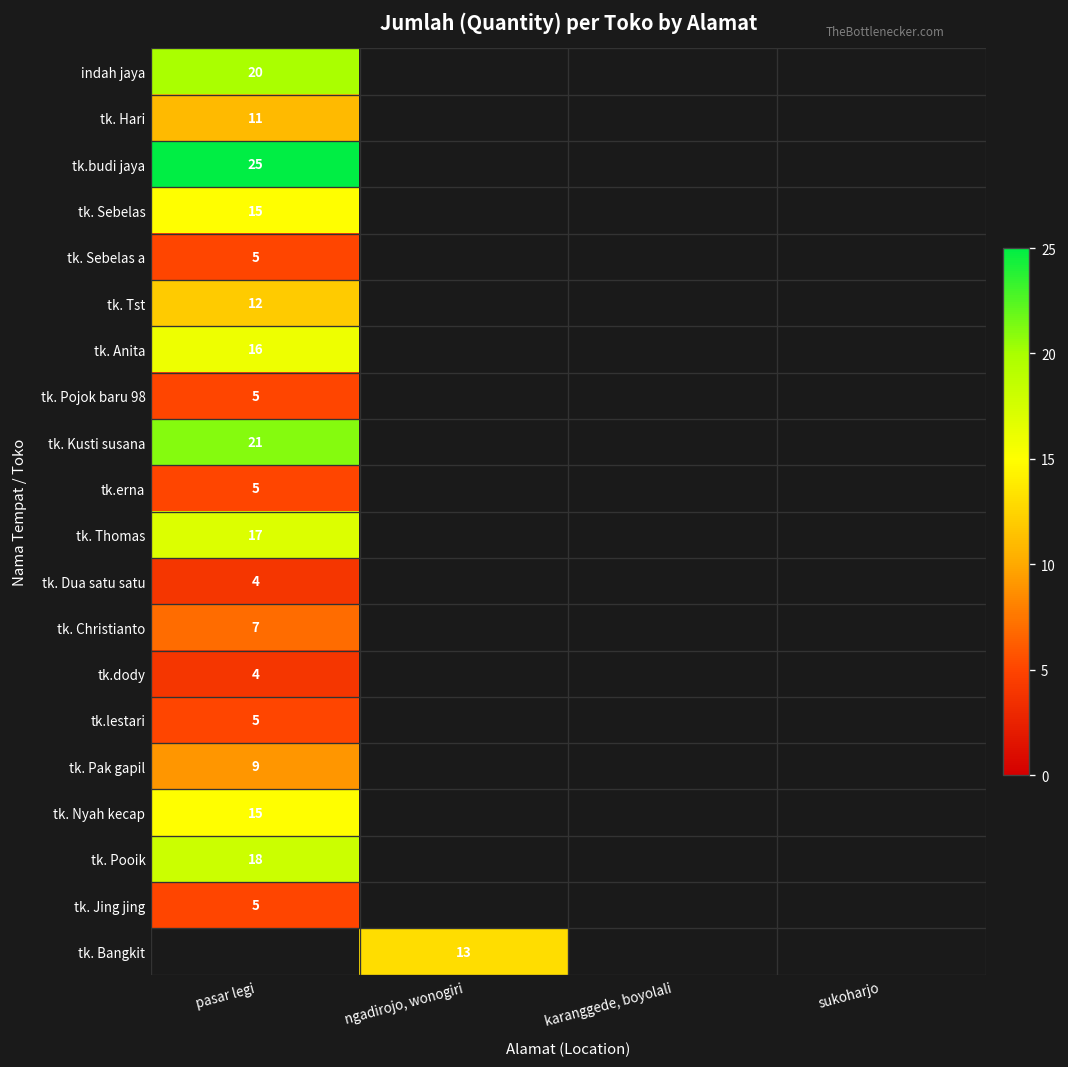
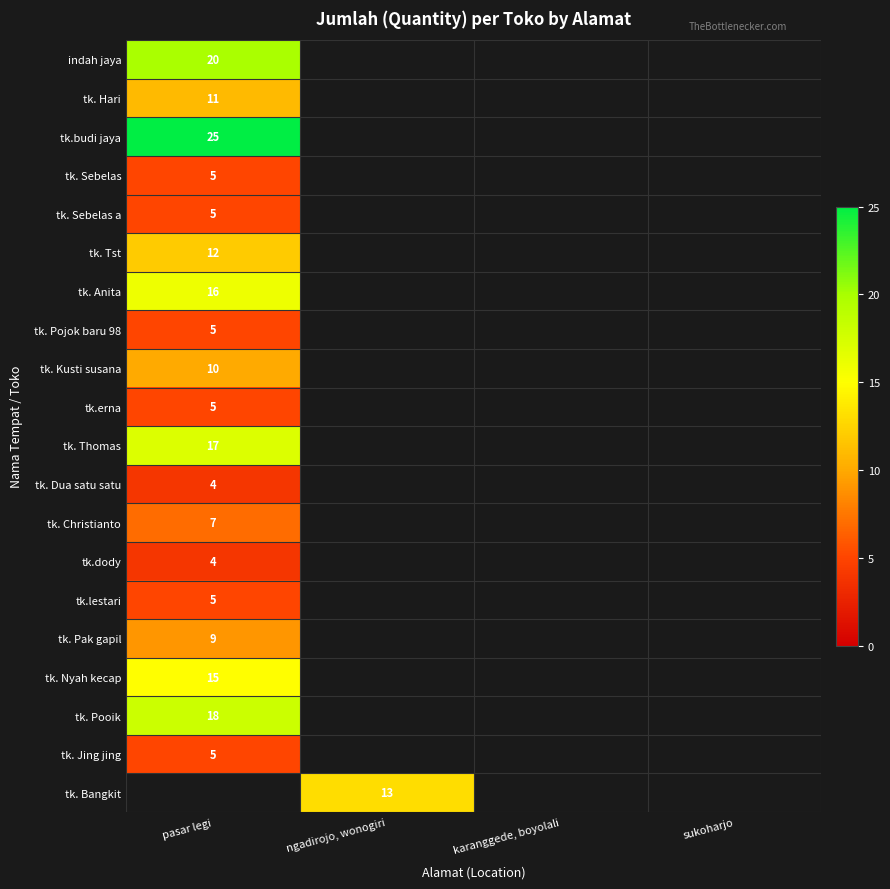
  {
    "indah jaya": {
      "pasar legi": 20
    },
    "tk. Hari": {
      "pasar legi": 11
    },
    "tk.budi jaya": {
      "pasar legi": 25
    },
    "tk. Sebelas": {
-     "pasar legi": 15
+     "pasar legi": 5
    },
    "tk. Sebelas a": {
      "pasar legi": 5
    },
    "tk. Tst": {
      "pasar legi": 12
    },
    "tk. Anita": {
      "pasar legi": 16
    },
    "tk. Pojok baru 98": {
      "pasar legi": 5
    },
    "tk. Kusti susana": {
-     "pasar legi": 21
+     "pasar legi": 10
    },
    "tk.erna": {
      "pasar legi": 5
    },
    "tk. Thomas": {
      "pasar legi": 17
    },
    "tk. Dua satu satu": {
      "pasar legi": 4
    },
    "tk. Christianto": {
      "pasar legi": 7
    },
    "tk.dody": {
      "pasar legi": 4
    },
    "tk.lestari": {
      "pasar legi": 5
    },
    "tk. Pak gapil": {
      "pasar legi": 9
    },
    "tk. Nyah kecap": {
      "pasar legi": 15
    },
    "tk. Pooik": {
      "pasar legi": 18
    },
    "tk. Jing jing": {
      "pasar legi": 5
    },
    "tk. Bangkit": {
      "ngadirojo, wonogiri": 13
    }
  }
